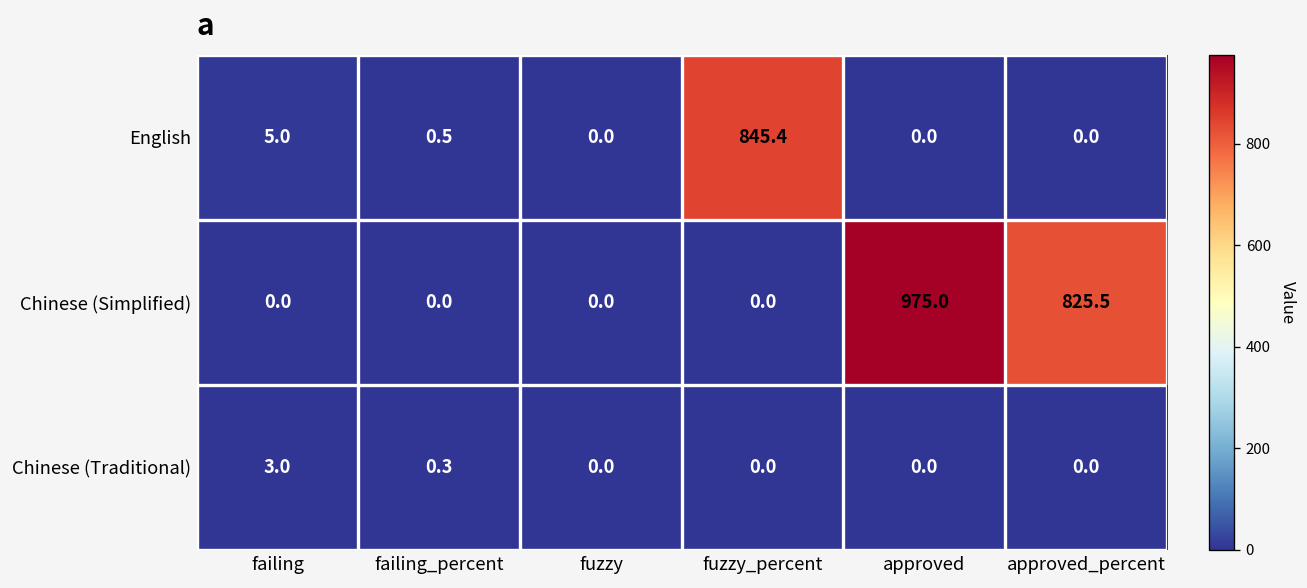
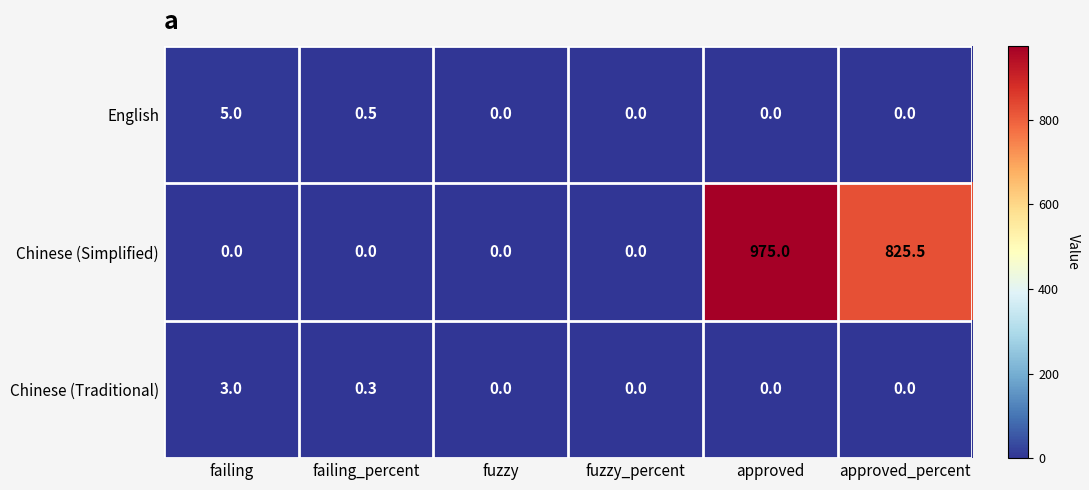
  {
    "English": {
      "failing": 5.0,
      "failing_percent": 0.5,
      "fuzzy": 0.0,
-     "fuzzy_percent": 845.4,
+     "fuzzy_percent": 0.0,
      "approved": 0.0,
      "approved_percent": 0.0
    },
    "Chinese (Simplified)": {
      "failing": 0.0,
      "failing_percent": 0.0,
      "fuzzy": 0.0,
      "fuzzy_percent": 0.0,
      "approved": 975.0,
      "approved_percent": 825.5
    },
    "Chinese (Traditional)": {
      "failing": 3.0,
      "failing_percent": 0.3,
      "fuzzy": 0.0,
      "fuzzy_percent": 0.0,
      "approved": 0.0,
      "approved_percent": 0.0
    }
  }
